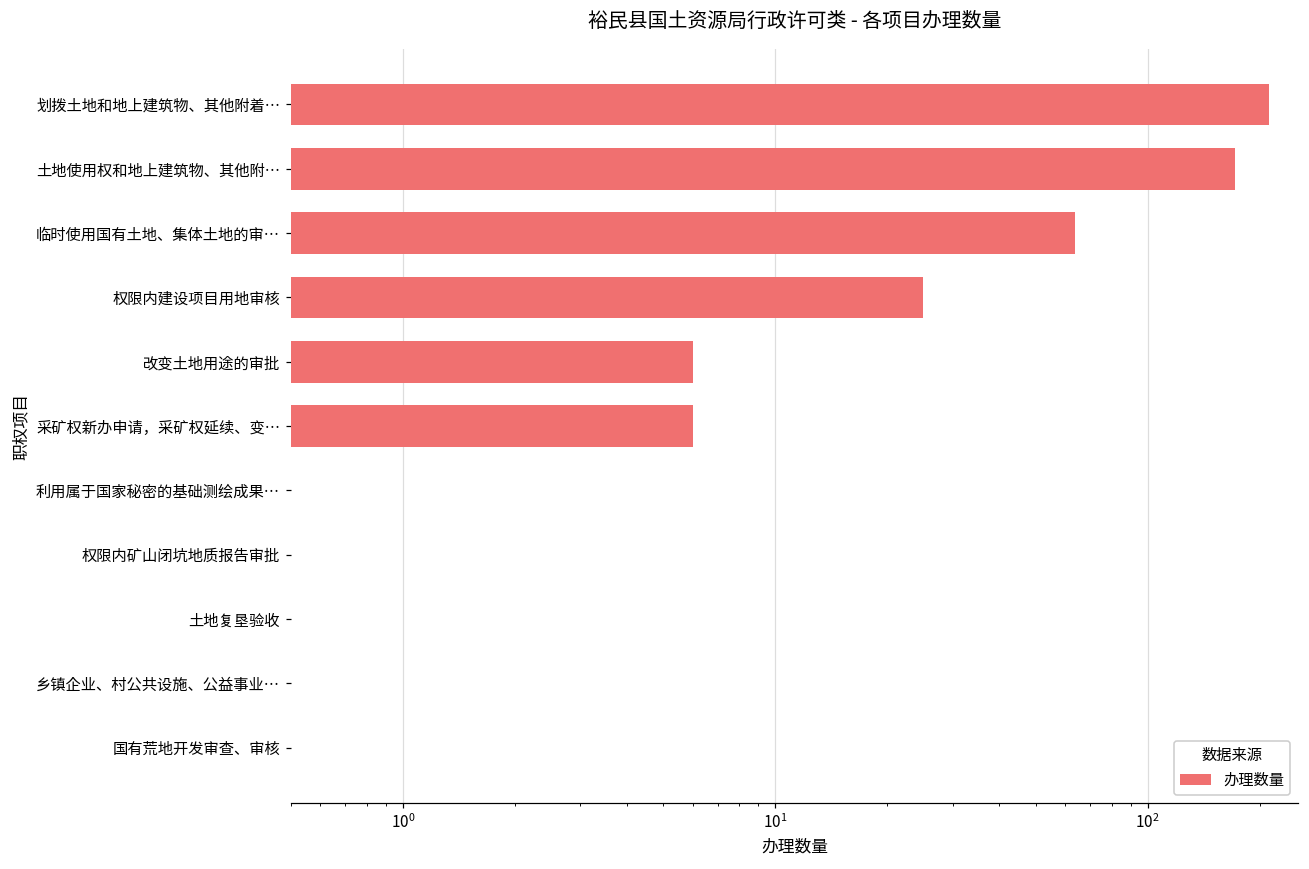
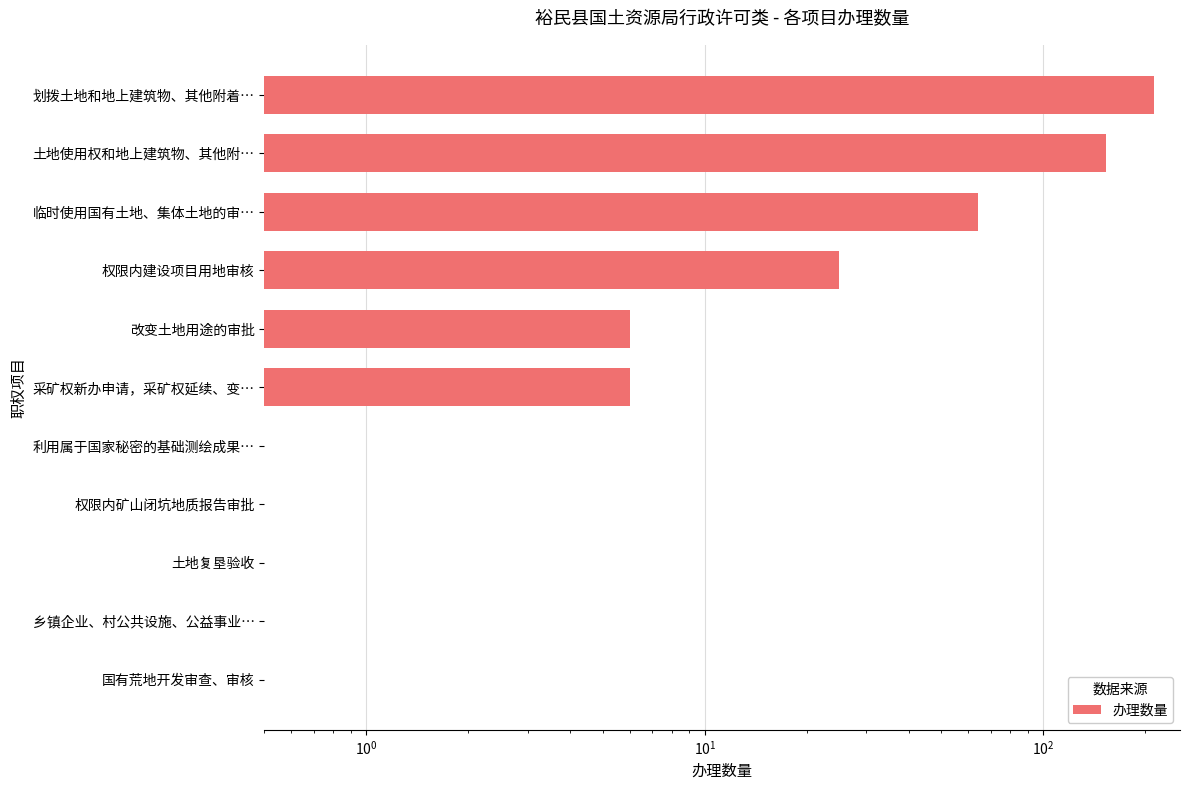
  {
    "划拨土地和地上建筑物、其他附着…": 210,
-   "土地使用权和地上建筑物、其他附…": 170,
+   "土地使用权和地上建筑物、其他附…": 150,
    "临时使用国有土地、集体土地的审…": 64,
    "权限内建设项目用地审核": 25,
    "改变土地用途的审批": 6,
    "采矿权新办申请，采矿权延续、变…": 6
  }
